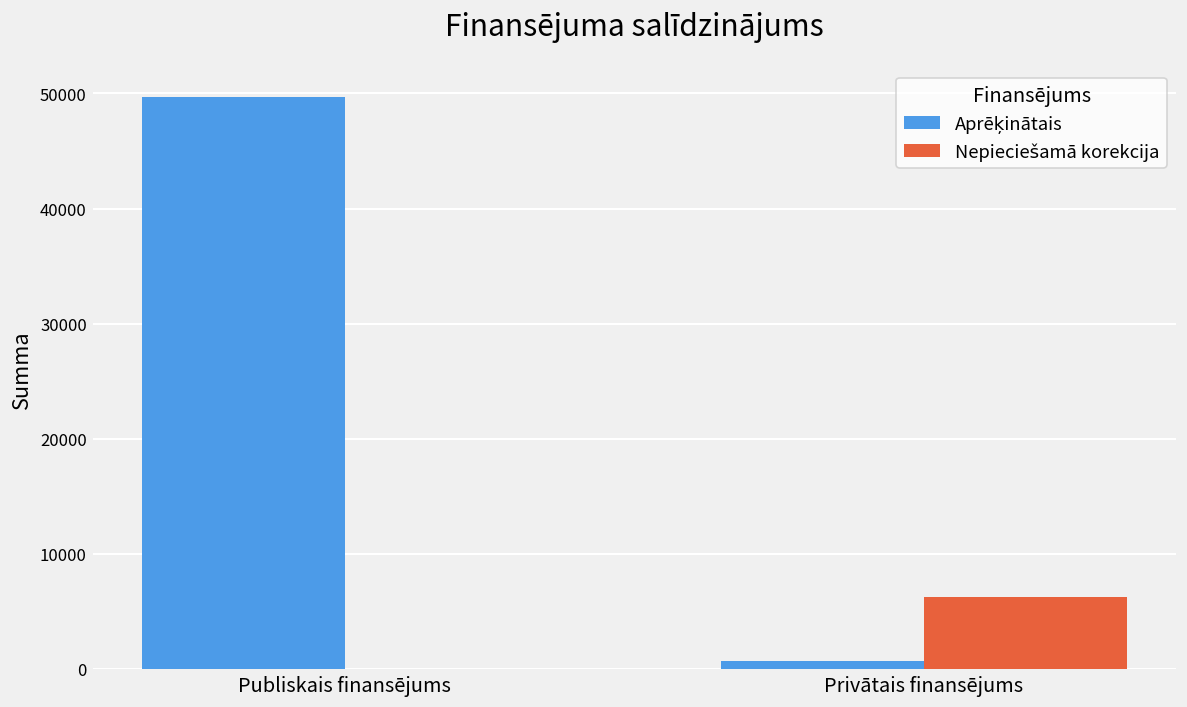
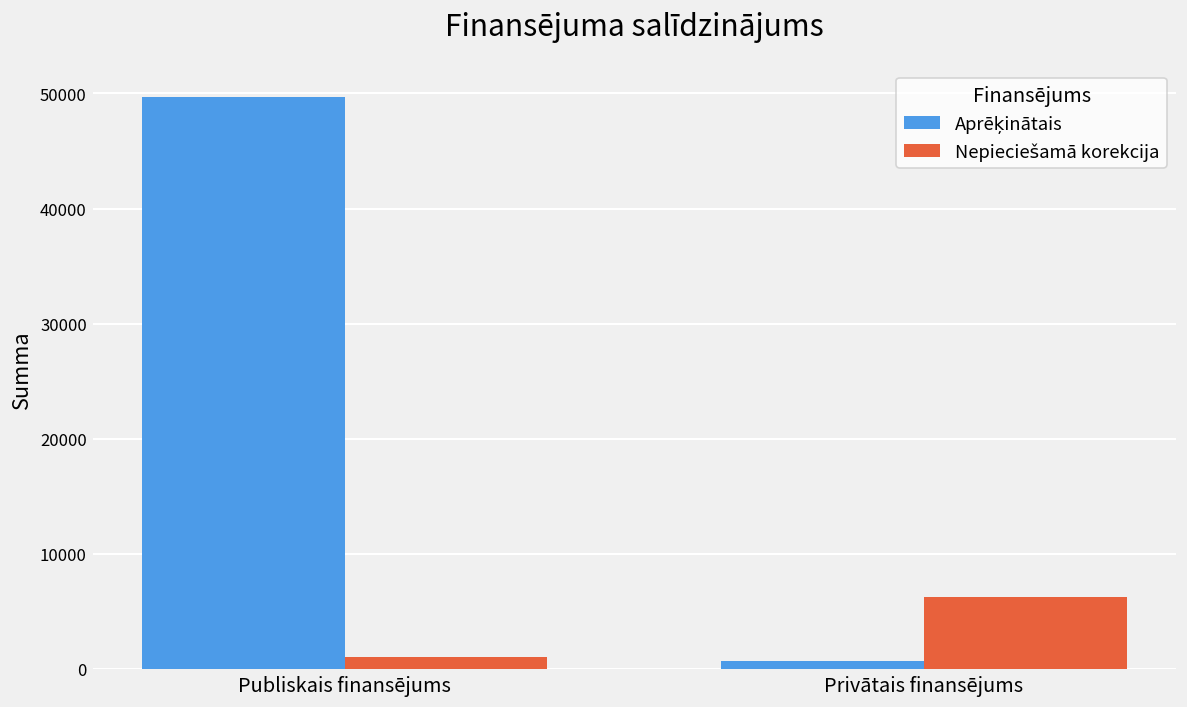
  {
    "Aprēķinātais": {
      "Publiskais finansējums": 50000,
      "Privātais finansējums": 1000
    },
    "Nepieciešamā korekcija": {
-     "Publiskais finansējums": 0,
+     "Publiskais finansējums": 1000,
      "Privātais finansējums": 6000
    }
  }
